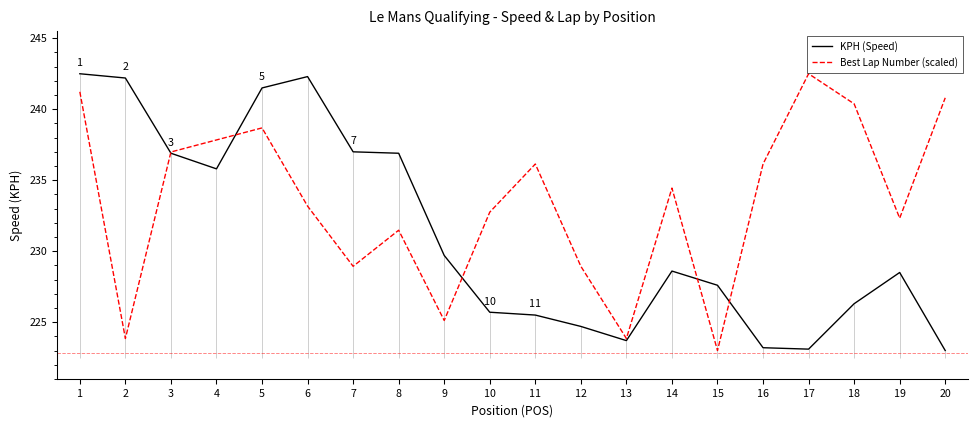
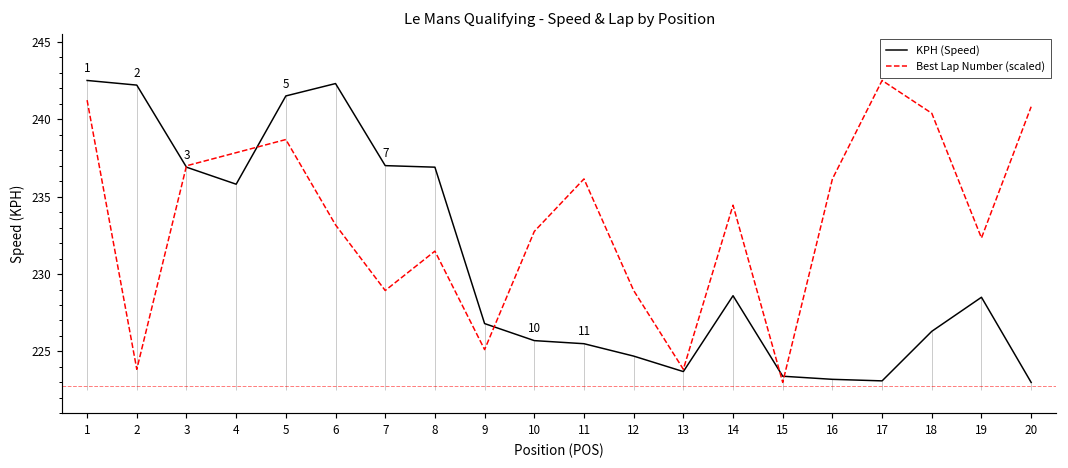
  {
    "KPH (Speed)": {
      "4": 235.8,
      "6": 242.3,
      "8": 236.9,
-     "9": 229.7,
+     "9": 226.8,
      "12": 224.7,
      "14": 228.6,
-     "15": 227.6,
+     "15": 223.4,
      "16": 223.2,
      "17": 223.1,
      "18": 226.3,
      "19": 228.5,
      "20": 223.0
    },
    "Best Lap Number (scaled)": {
      "1": 241.2,
      "2": 223.8,
      "4": 237.8,
      "5": 238.7,
      "6": 233.2,
      "7": 228.9,
      "8": 231.5,
      "9": 225.1,
      "10": 232.8,
      "11": 236.1,
      "12": 228.9,
      "14": 234.4,
      "15": 223.0,
      "16": 236.1,
      "17": 242.5,
      "18": 240.4,
      "19": 232.3,
      "20": 240.8
    }
  }
